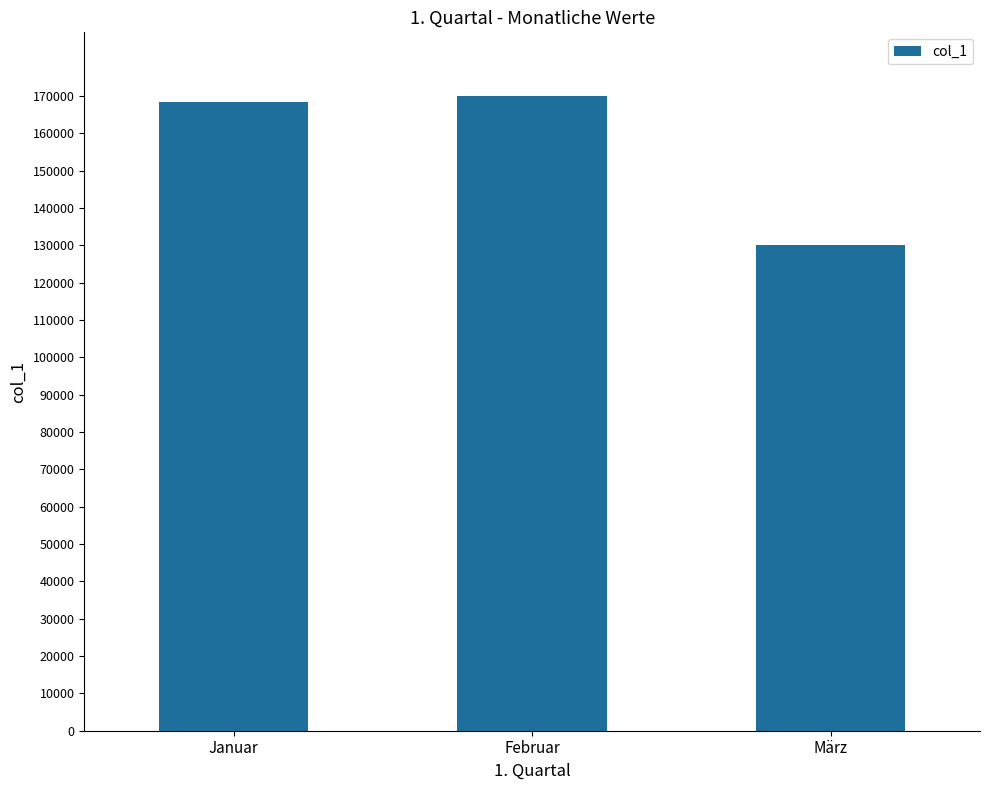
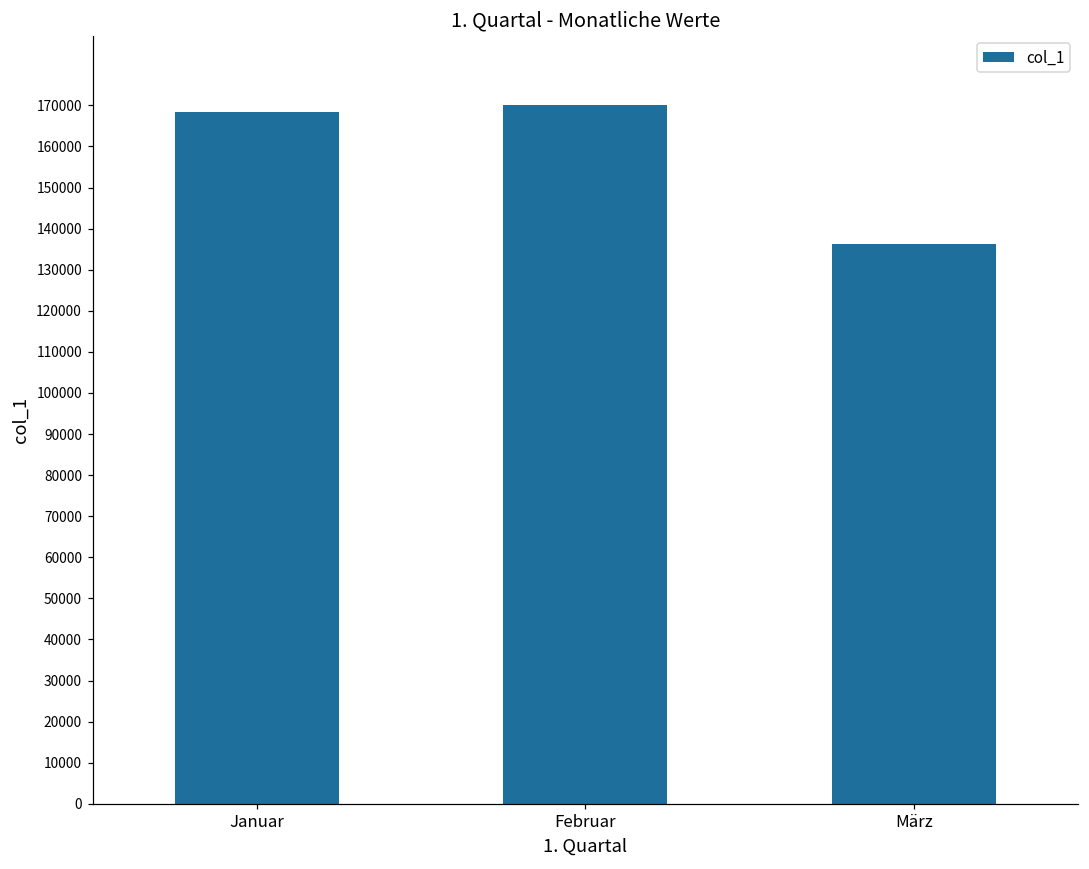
  {
    "Januar": 168000,
    "Februar": 170000,
-   "März": 130000
+   "März": 136000
  }
